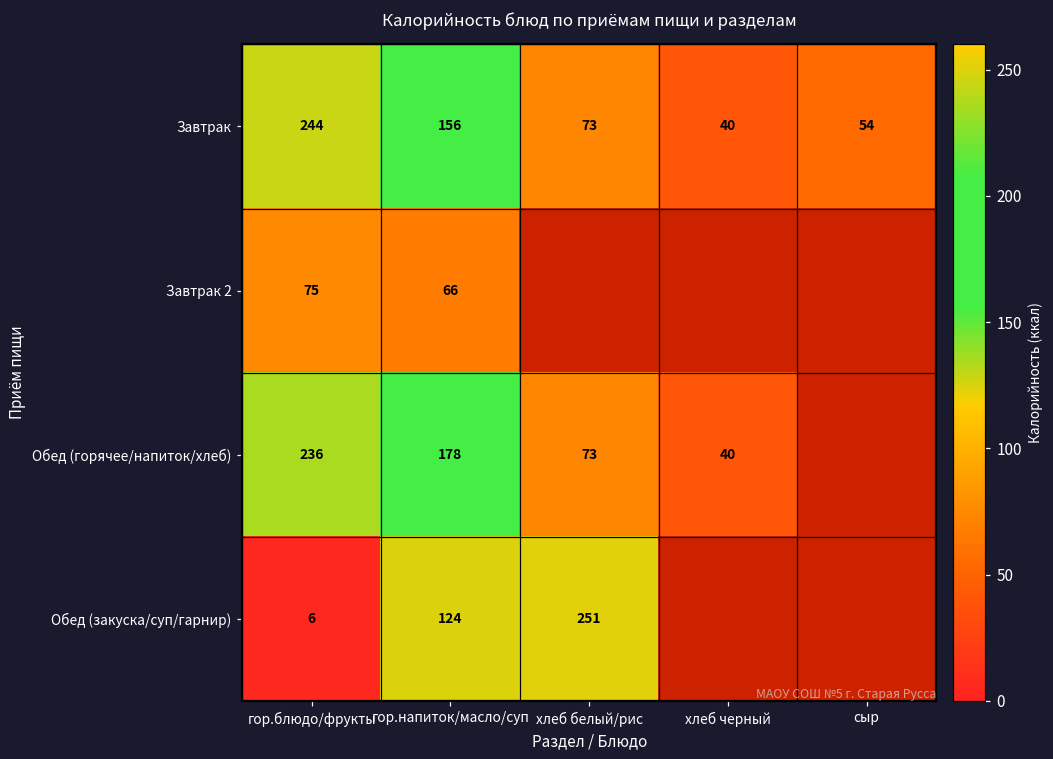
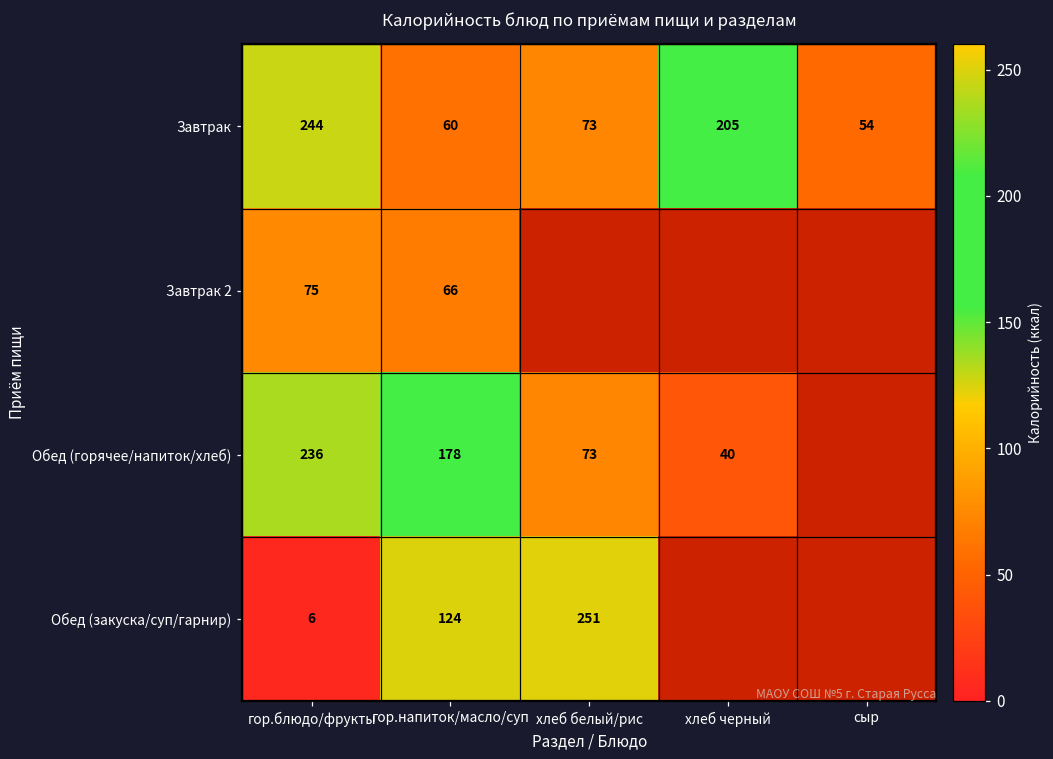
  {
    "Завтрак": {
      "гор.блюдо/фрукты": 244,
-     "гор.напиток/масло/суп": 156,
+     "гор.напиток/масло/суп": 60,
      "хлеб белый/рис": 73,
-     "хлеб черный": 40,
+     "хлеб черный": 205,
      "сыр": 54
    },
    "Завтрак 2": {
      "гор.блюдо/фрукты": 75,
      "гор.напиток/масло/суп": 66
    },
    "Обед (горячее/напиток/хлеб)": {
      "гор.блюдо/фрукты": 236,
      "гор.напиток/масло/суп": 178,
      "хлеб белый/рис": 73,
      "хлеб черный": 40
    },
    "Обед (закуска/суп/гарнир)": {
      "гор.блюдо/фрукты": 6,
      "гор.напиток/масло/суп": 124,
      "хлеб белый/рис": 251
    }
  }
